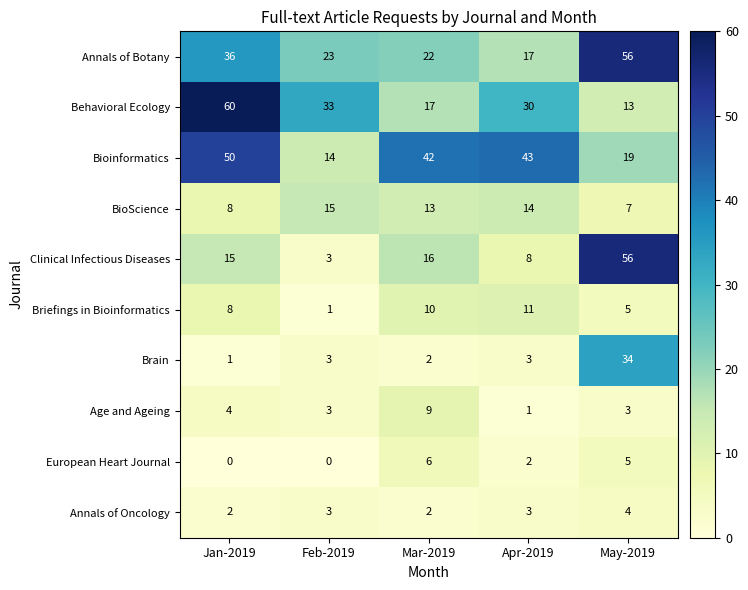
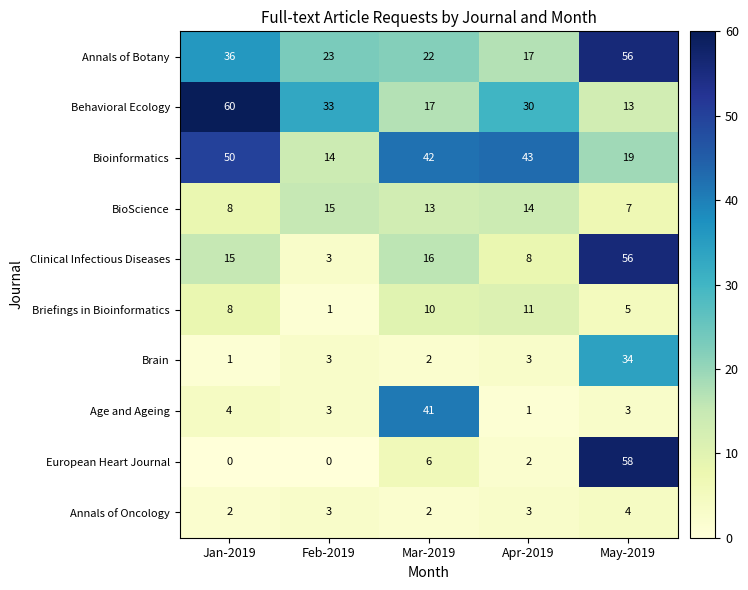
  {
    "Annals of Botany": {
      "Jan-2019": 36,
      "Feb-2019": 23,
      "Mar-2019": 22,
      "Apr-2019": 17,
      "May-2019": 56
    },
    "Behavioral Ecology": {
      "Jan-2019": 60,
      "Feb-2019": 33,
      "Mar-2019": 17,
      "Apr-2019": 30,
      "May-2019": 13
    },
    "Bioinformatics": {
      "Jan-2019": 50,
      "Feb-2019": 14,
      "Mar-2019": 42,
      "Apr-2019": 43,
      "May-2019": 19
    },
    "BioScience": {
      "Jan-2019": 8,
      "Feb-2019": 15,
      "Mar-2019": 13,
      "Apr-2019": 14,
      "May-2019": 7
    },
    "Clinical Infectious Diseases": {
      "Jan-2019": 15,
      "Feb-2019": 3,
      "Mar-2019": 16,
      "Apr-2019": 8,
      "May-2019": 56
    },
    "Briefings in Bioinformatics": {
      "Jan-2019": 8,
      "Feb-2019": 1,
      "Mar-2019": 10,
      "Apr-2019": 11,
      "May-2019": 5
    },
    "Brain": {
      "Jan-2019": 1,
      "Feb-2019": 3,
      "Mar-2019": 2,
      "Apr-2019": 3,
      "May-2019": 34
    },
    "Age and Ageing": {
      "Jan-2019": 4,
      "Feb-2019": 3,
-     "Mar-2019": 9,
+     "Mar-2019": 41,
      "Apr-2019": 1,
      "May-2019": 3
    },
    "European Heart Journal": {
      "Jan-2019": 0,
      "Feb-2019": 0,
      "Mar-2019": 6,
      "Apr-2019": 2,
-     "May-2019": 5
+     "May-2019": 58
    },
    "Annals of Oncology": {
      "Jan-2019": 2,
      "Feb-2019": 3,
      "Mar-2019": 2,
      "Apr-2019": 3,
      "May-2019": 4
    }
  }
